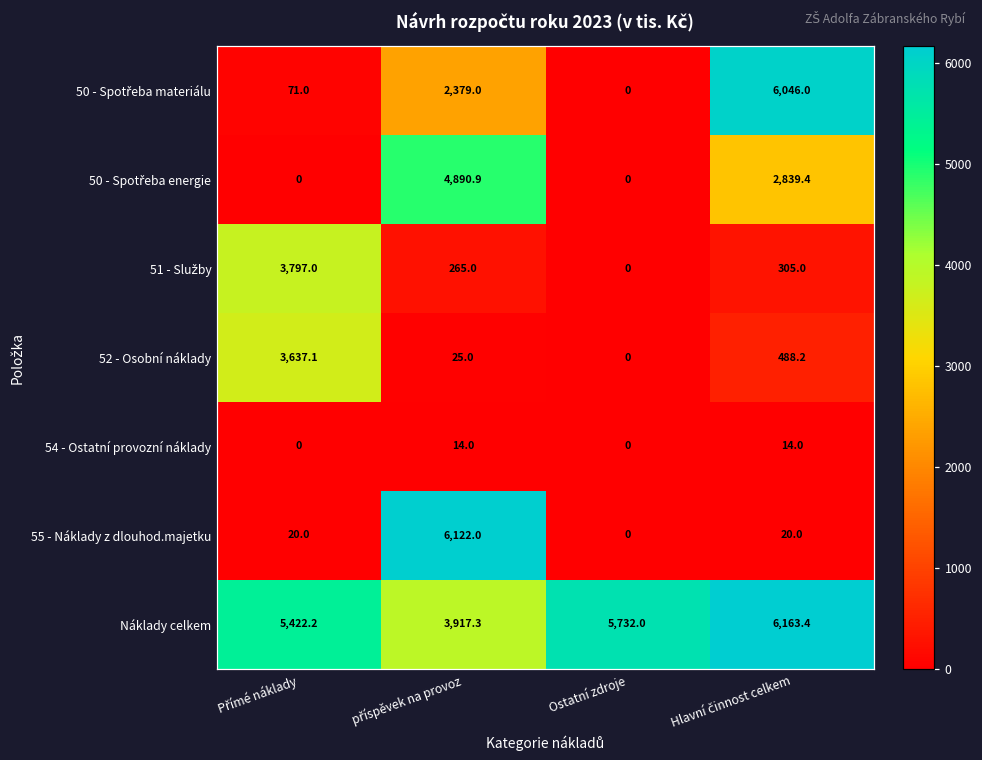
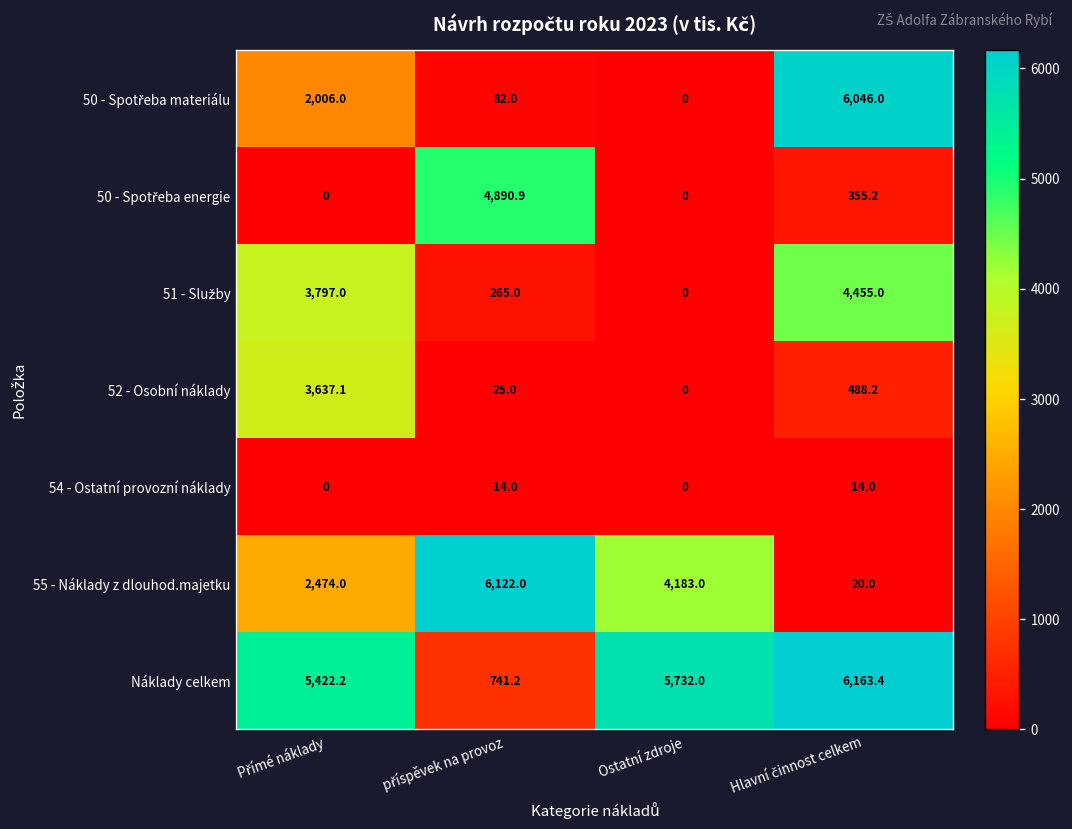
  {
    "50 - Spotřeba materiálu": {
-     "Přímé náklady": "71.0",
-     "příspěvek na provoz": "2,379.0",
+     "Přímé náklady": "2,006.0",
+     "příspěvek na provoz": "82.0",
      "Ostatní zdroje": "0",
      "Hlavní činnost celkem": "6,046.0"
    },
    "50 - Spotřeba energie": {
      "Přímé náklady": "0",
      "příspěvek na provoz": "4,890.9",
      "Ostatní zdroje": "0",
-     "Hlavní činnost celkem": "2,839.4"
+     "Hlavní činnost celkem": "355.2"
    },
    "51 - Služby": {
      "Přímé náklady": "3,797.0",
      "příspěvek na provoz": "265.0",
      "Ostatní zdroje": "0",
-     "Hlavní činnost celkem": "305.0"
+     "Hlavní činnost celkem": "4,455.0"
    },
    "52 - Osobní náklady": {
      "Přímé náklady": "3,637.1",
      "příspěvek na provoz": "25.0",
      "Ostatní zdroje": "0",
      "Hlavní činnost celkem": "488.2"
    },
    "54 - Ostatní provozní náklady": {
      "Přímé náklady": "0",
      "příspěvek na provoz": "14.0",
      "Ostatní zdroje": "0",
      "Hlavní činnost celkem": "14.0"
    },
    "55 - Náklady z dlouhod.majetku": {
-     "Přímé náklady": "20.0",
+     "Přímé náklady": "2,474.0",
      "příspěvek na provoz": "6,122.0",
-     "Ostatní zdroje": "0",
+     "Ostatní zdroje": "4,183.0",
      "Hlavní činnost celkem": "20.0"
    },
    "Náklady celkem": {
      "Přímé náklady": "5,422.2",
-     "příspěvek na provoz": "3,917.3",
+     "příspěvek na provoz": "741.2",
      "Ostatní zdroje": "5,732.0",
      "Hlavní činnost celkem": "6,163.4"
    }
  }
